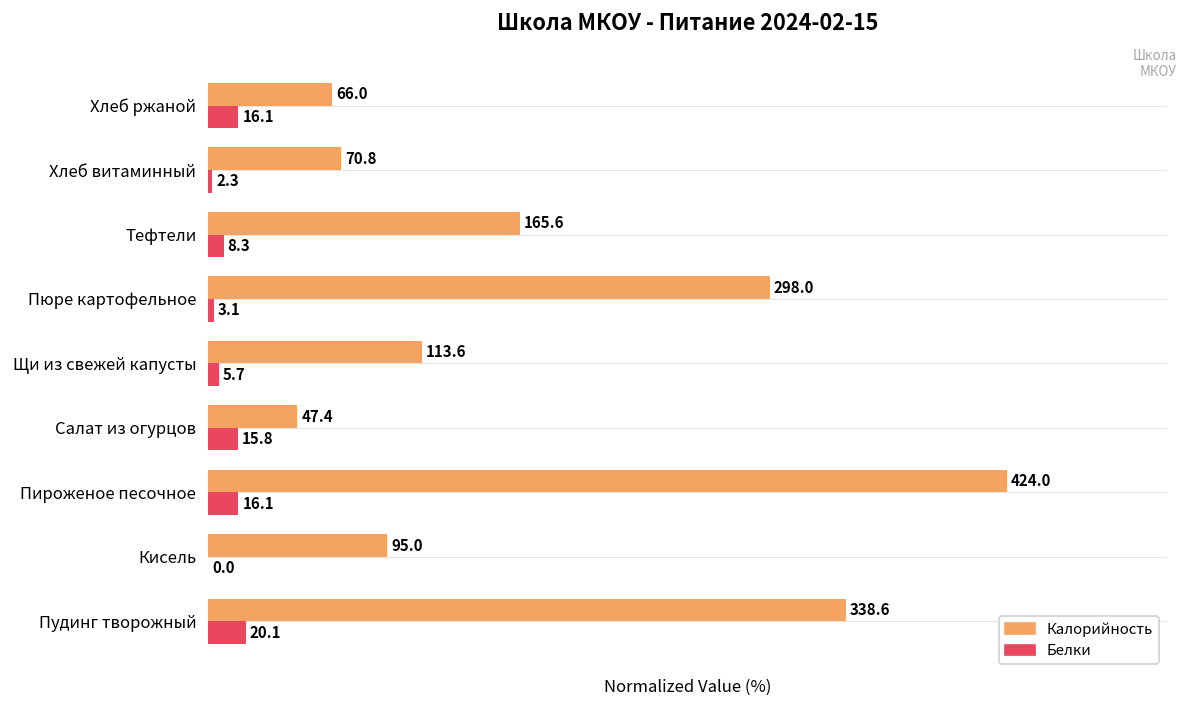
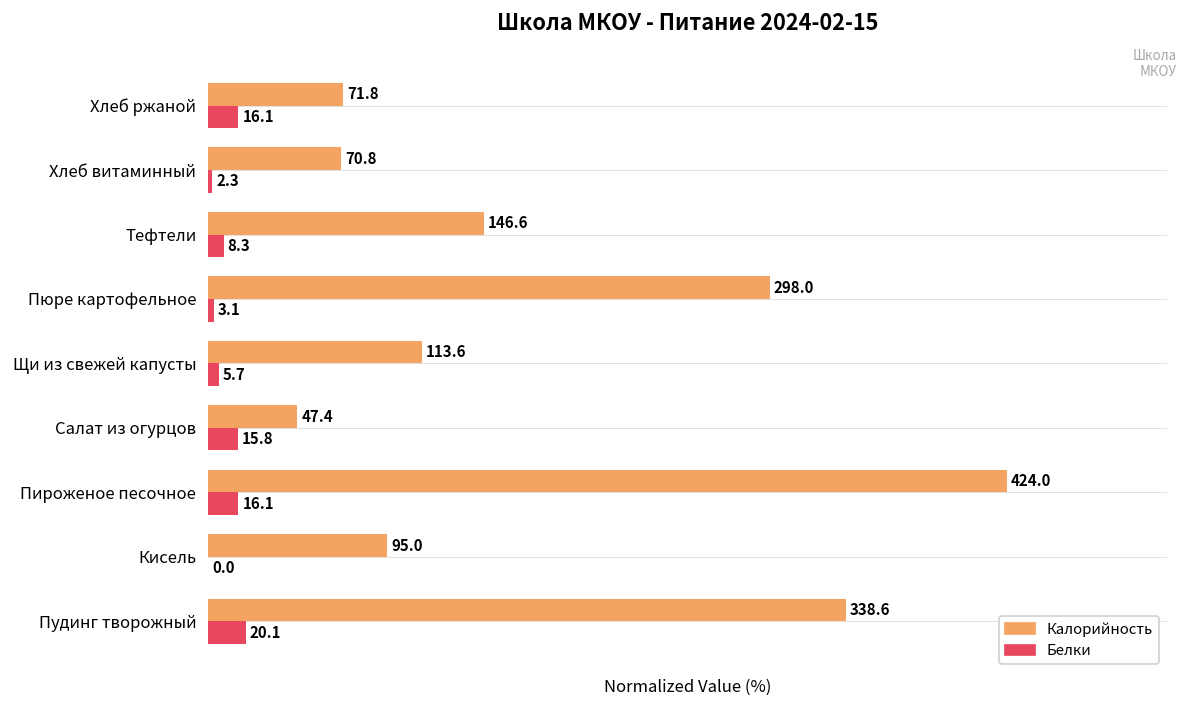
  {
    "Калорийность": {
-     "Хлеб ржаной": 66.0,
-     "Тефтели": 165.6
+     "Хлеб ржаной": 71.8,
+     "Тефтели": 146.6
    },
    "Белки": {
      "Кисель": 0.0
    }
  }
